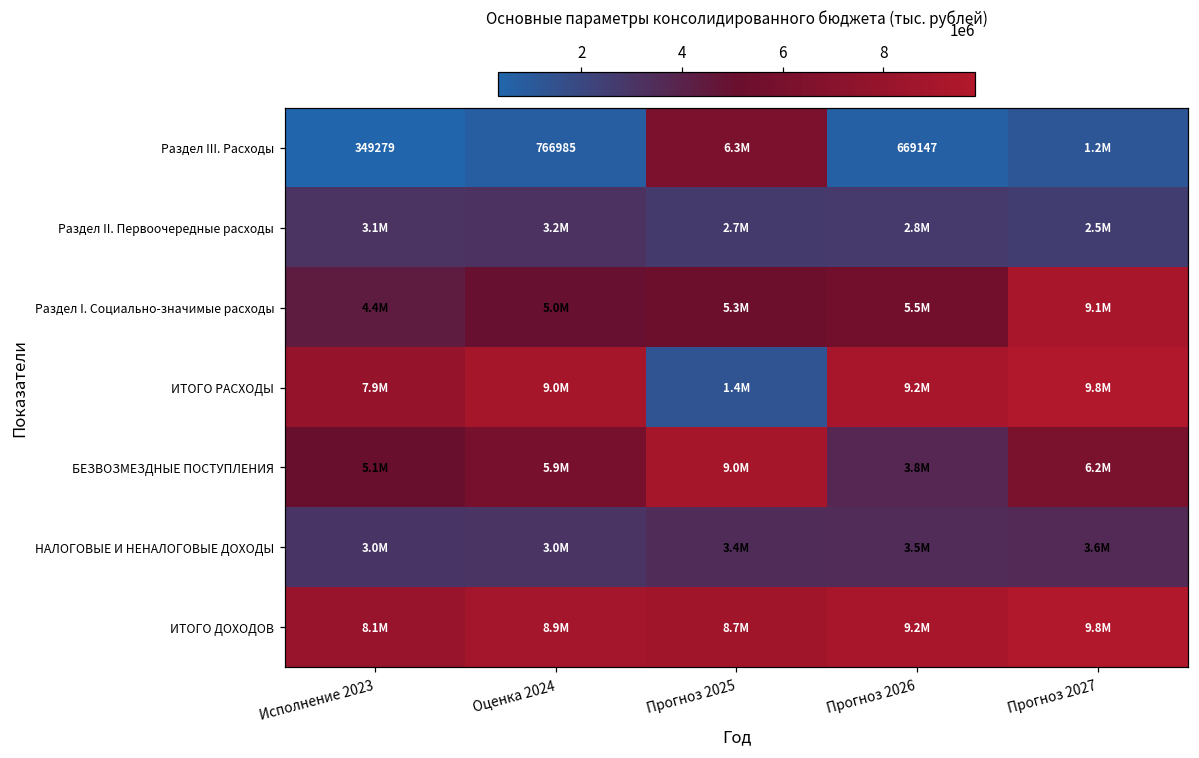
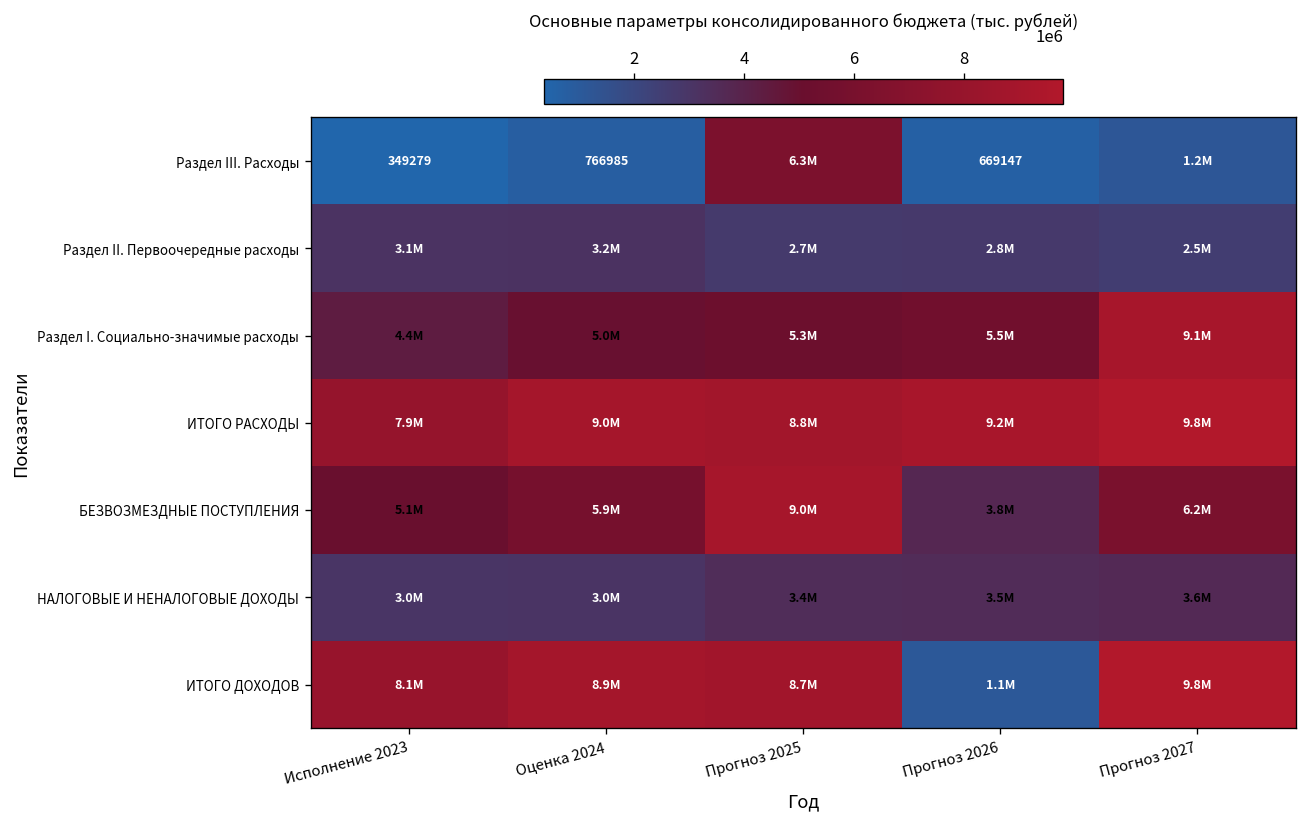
  {
    "Раздел III. Расходы": {
      "Исполнение 2023": "349279",
      "Оценка 2024": "766985",
      "Прогноз 2025": "6.3M",
      "Прогноз 2026": "669147",
      "Прогноз 2027": "1.2M"
    },
    "Раздел II. Первоочередные расходы": {
      "Исполнение 2023": "3.1M",
      "Оценка 2024": "3.2M",
      "Прогноз 2025": "2.7M",
      "Прогноз 2026": "2.8M",
      "Прогноз 2027": "2.5M"
    },
    "Раздел I. Социально-значимые расходы": {
      "Исполнение 2023": "4.4M",
      "Оценка 2024": "5.0M",
      "Прогноз 2025": "5.3M",
      "Прогноз 2026": "5.5M",
      "Прогноз 2027": "9.1M"
    },
    "ИТОГО РАСХОДЫ": {
      "Исполнение 2023": "7.9M",
      "Оценка 2024": "9.0M",
-     "Прогноз 2025": "1.4M",
+     "Прогноз 2025": "8.8M",
      "Прогноз 2026": "9.2M",
      "Прогноз 2027": "9.8M"
    },
    "БЕЗВОЗМЕЗДНЫЕ ПОСТУПЛЕНИЯ": {
      "Исполнение 2023": "5.1M",
      "Оценка 2024": "5.9M",
      "Прогноз 2025": "9.0M",
      "Прогноз 2026": "3.8M",
      "Прогноз 2027": "6.2M"
    },
    "НАЛОГОВЫЕ И НЕНАЛОГОВЫЕ ДОХОДЫ": {
      "Исполнение 2023": "3.0M",
      "Оценка 2024": "3.0M",
      "Прогноз 2025": "3.4M",
      "Прогноз 2026": "3.5M",
      "Прогноз 2027": "3.6M"
    },
    "ИТОГО ДОХОДОВ": {
      "Исполнение 2023": "8.1M",
      "Оценка 2024": "8.9M",
      "Прогноз 2025": "8.7M",
-     "Прогноз 2026": "9.2M",
+     "Прогноз 2026": "1.1M",
      "Прогноз 2027": "9.8M"
    }
  }
